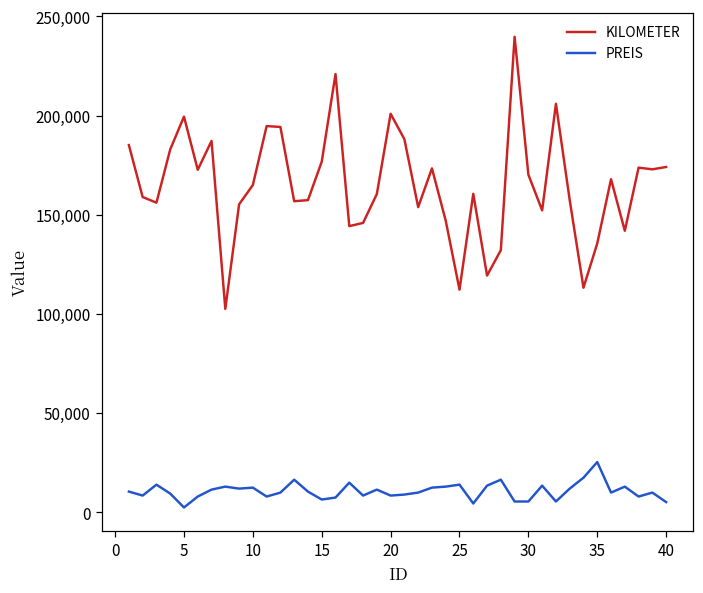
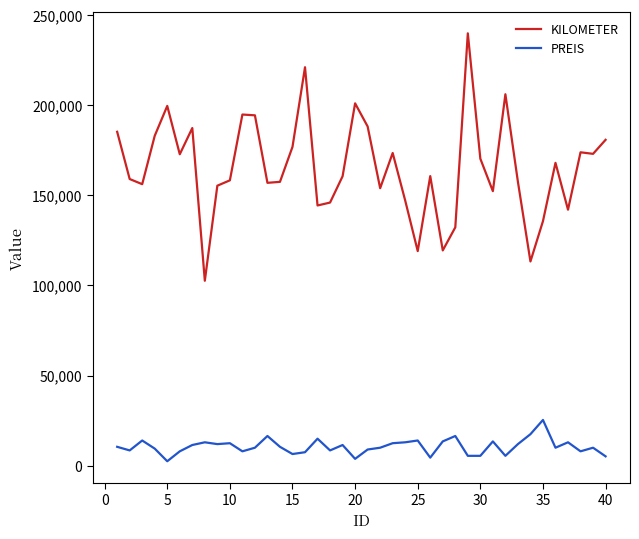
  {
    "KILOMETER": {
      "5": "199,000",
-     "10": "165,000",
+     "10": "158,000",
      "15": "177,000",
      "20": "201,000",
-     "25": "112,000",
+     "25": "119,000",
      "30": "170,000",
      "35": "136,000",
-     "40": "174,000"
+     "40": "181,000"
    },
    "PREIS": {
      "5": "2,000",
      "10": "12,000",
      "15": "6,000",
-     "20": "8,000",
+     "20": "4,000",
      "25": "14,000",
      "30": "5,000",
      "35": "25,000",
      "40": "5,000"
    }
  }
